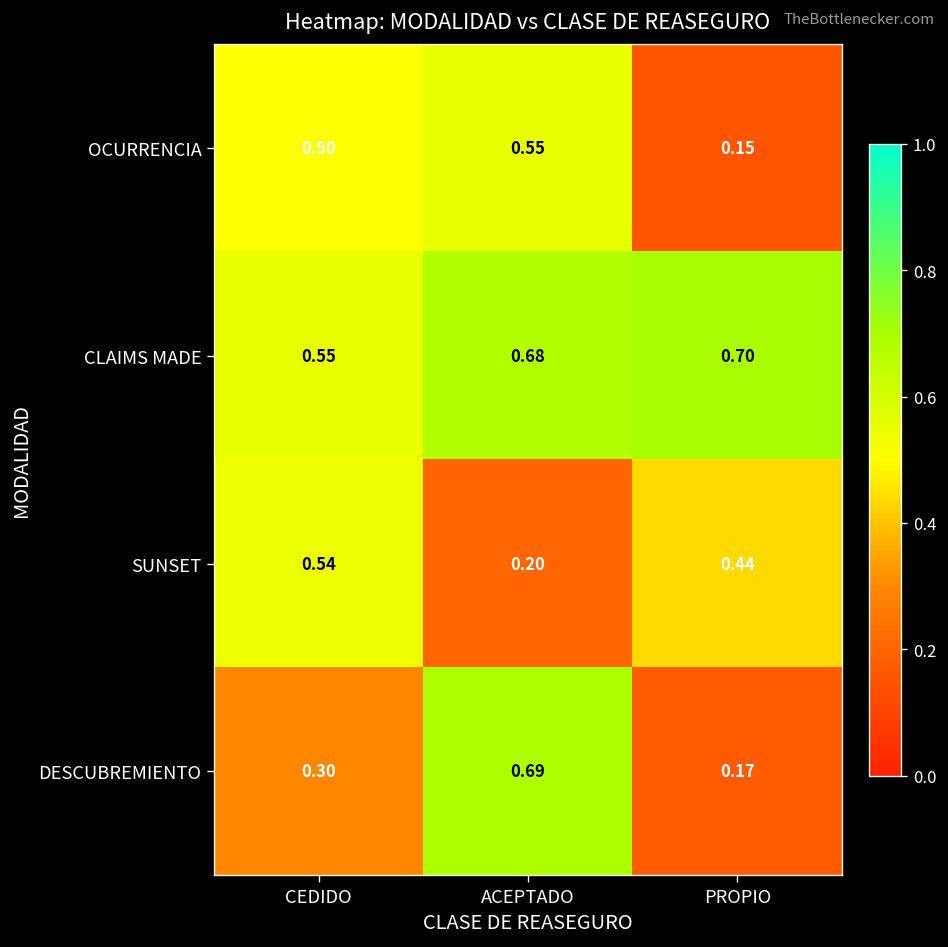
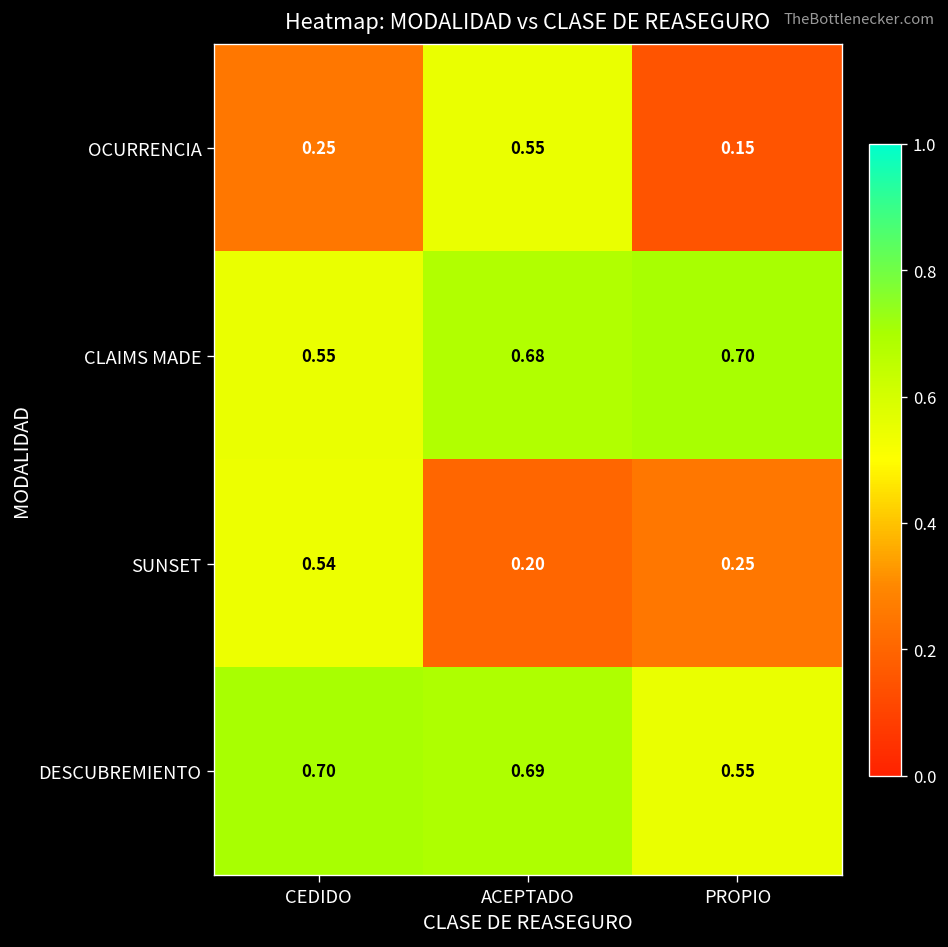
  {
    "OCURRENCIA": {
-     "CEDIDO": 0.50,
+     "CEDIDO": 0.25,
      "ACEPTADO": 0.55,
      "PROPIO": 0.15
    },
    "CLAIMS MADE": {
      "CEDIDO": 0.55,
      "ACEPTADO": 0.68,
      "PROPIO": 0.70
    },
    "SUNSET": {
      "CEDIDO": 0.54,
      "ACEPTADO": 0.20,
-     "PROPIO": 0.44
+     "PROPIO": 0.25
    },
    "DESCUBREMIENTO": {
-     "CEDIDO": 0.30,
+     "CEDIDO": 0.70,
      "ACEPTADO": 0.69,
-     "PROPIO": 0.17
+     "PROPIO": 0.55
    }
  }
